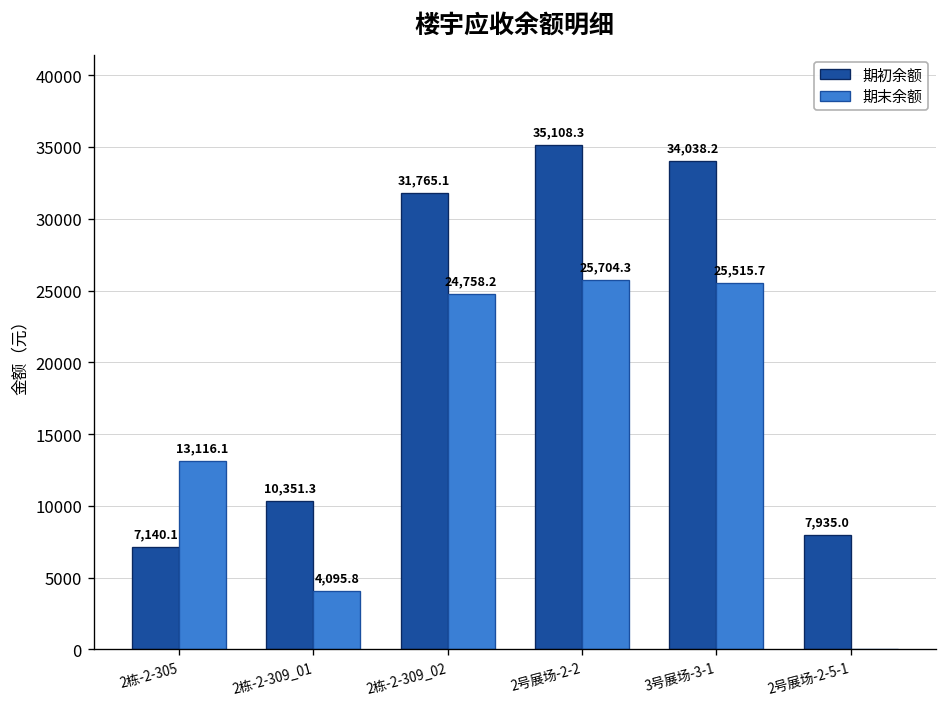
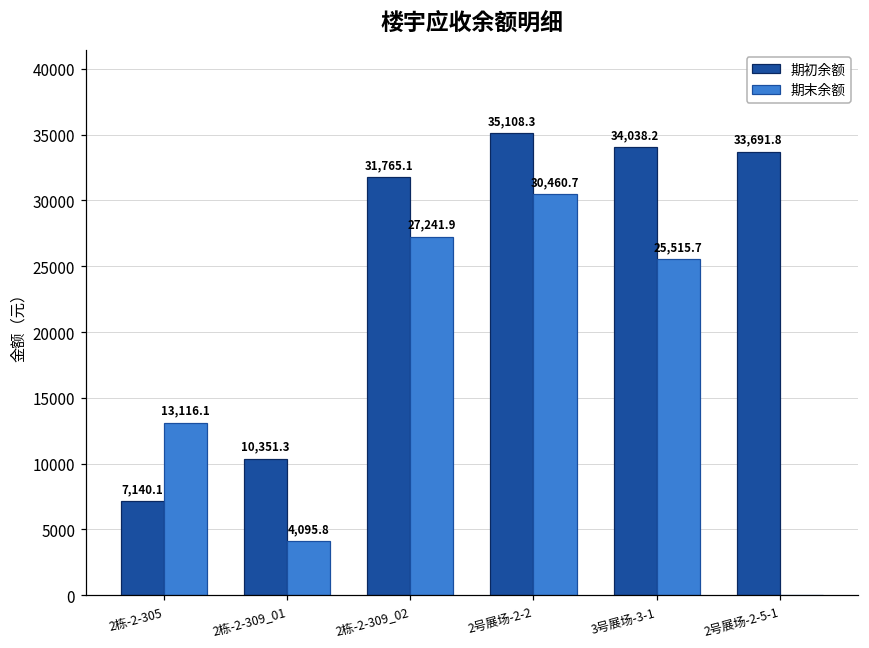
  {
    "期初余额": {
      "2栋-2-305": "7,140.1",
      "2栋-2-309_01": "10,351.3",
      "2栋-2-309_02": "31,765.1",
      "2号展场-2-2": "35,108.3",
      "3号展场-3-1": "34,038.2",
-     "2号展场-2-5-1": "7,935.0"
+     "2号展场-2-5-1": "33,691.8"
    },
    "期末余额": {
      "2栋-2-305": "13,116.1",
      "2栋-2-309_01": "4,095.8",
-     "2栋-2-309_02": "24,758.2",
-     "2号展场-2-2": "25,704.3",
+     "2栋-2-309_02": "27,241.9",
+     "2号展场-2-2": "30,460.7",
      "3号展场-3-1": "25,515.7"
    }
  }
